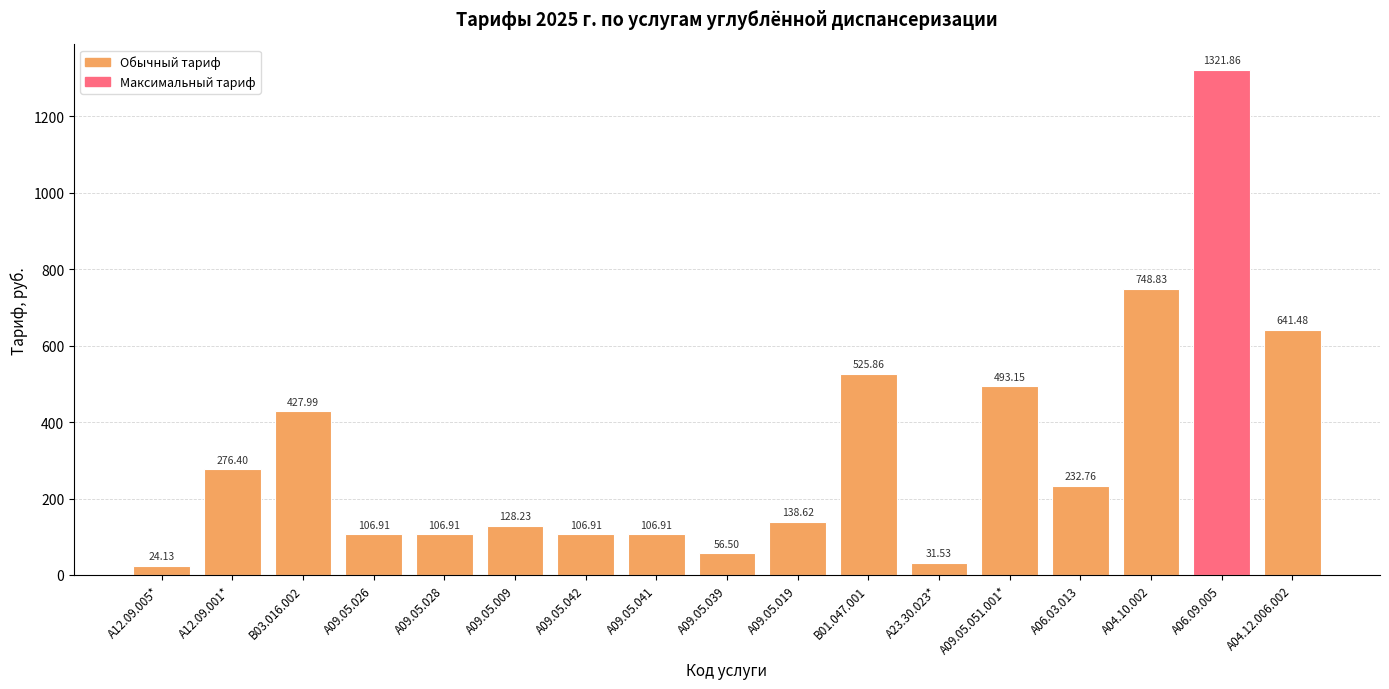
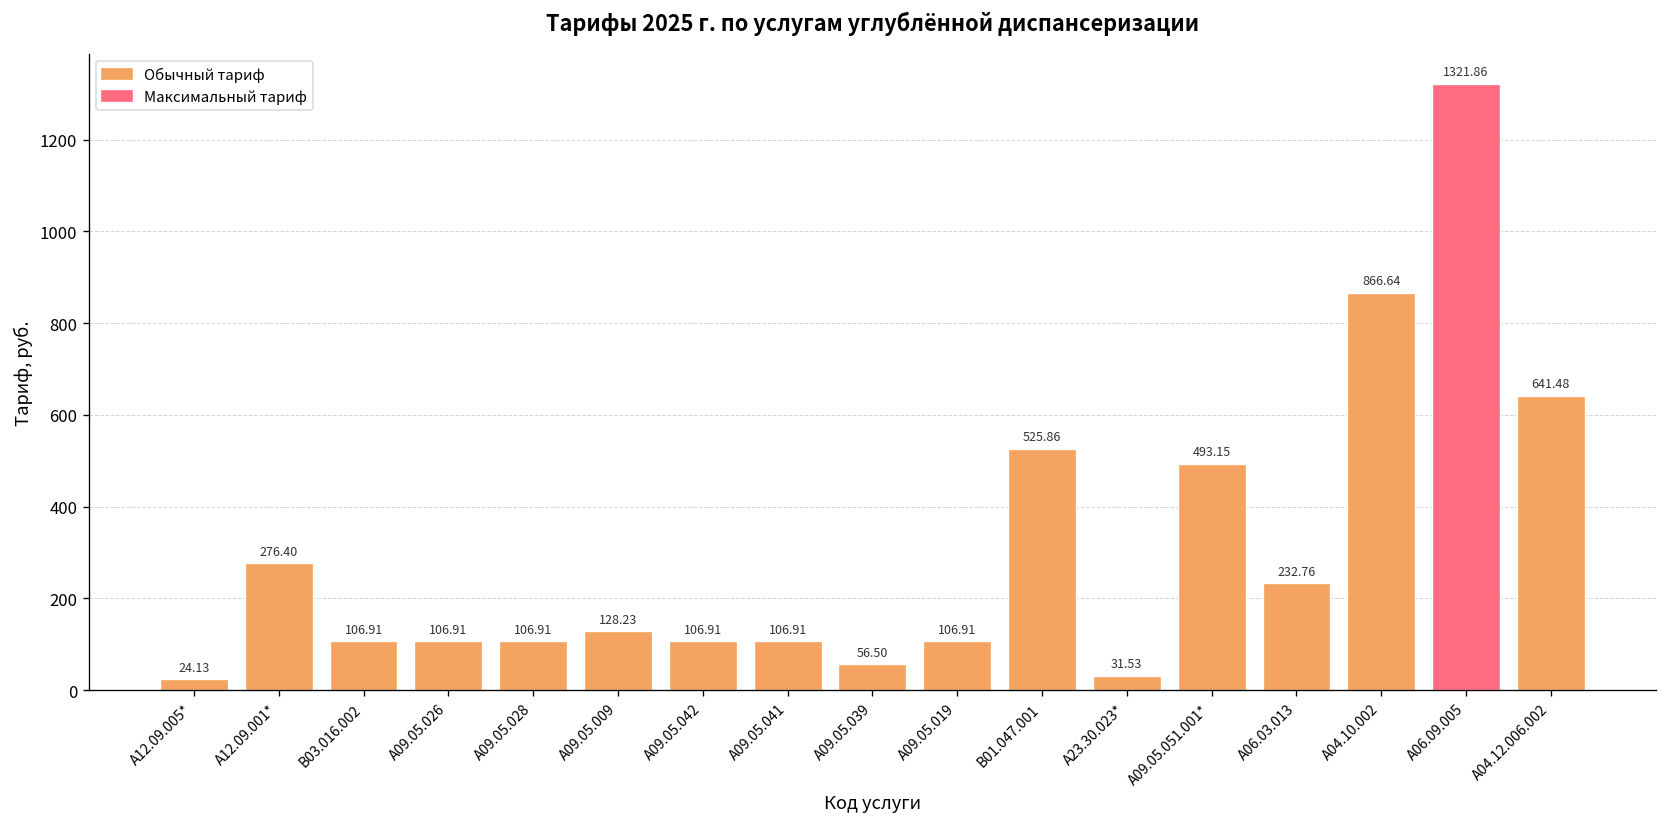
  {
    "A12.09.005*": 24.13,
    "A12.09.001*": 276.40,
-   "B03.016.002": 427.99,
+   "B03.016.002": 106.91,
    "A09.05.026": 106.91,
    "A09.05.028": 106.91,
    "A09.05.009": 128.23,
    "A09.05.042": 106.91,
    "A09.05.041": 106.91,
    "A09.05.039": 56.50,
-   "A09.05.019": 138.62,
+   "A09.05.019": 106.91,
    "B01.047.001": 525.86,
    "A23.30.023*": 31.53,
    "A09.05.051.001*": 493.15,
    "A06.03.013": 232.76,
-   "A04.10.002": 748.83,
+   "A04.10.002": 866.64,
    "A06.09.005": 1321.86,
    "A04.12.006.002": 641.48
  }
